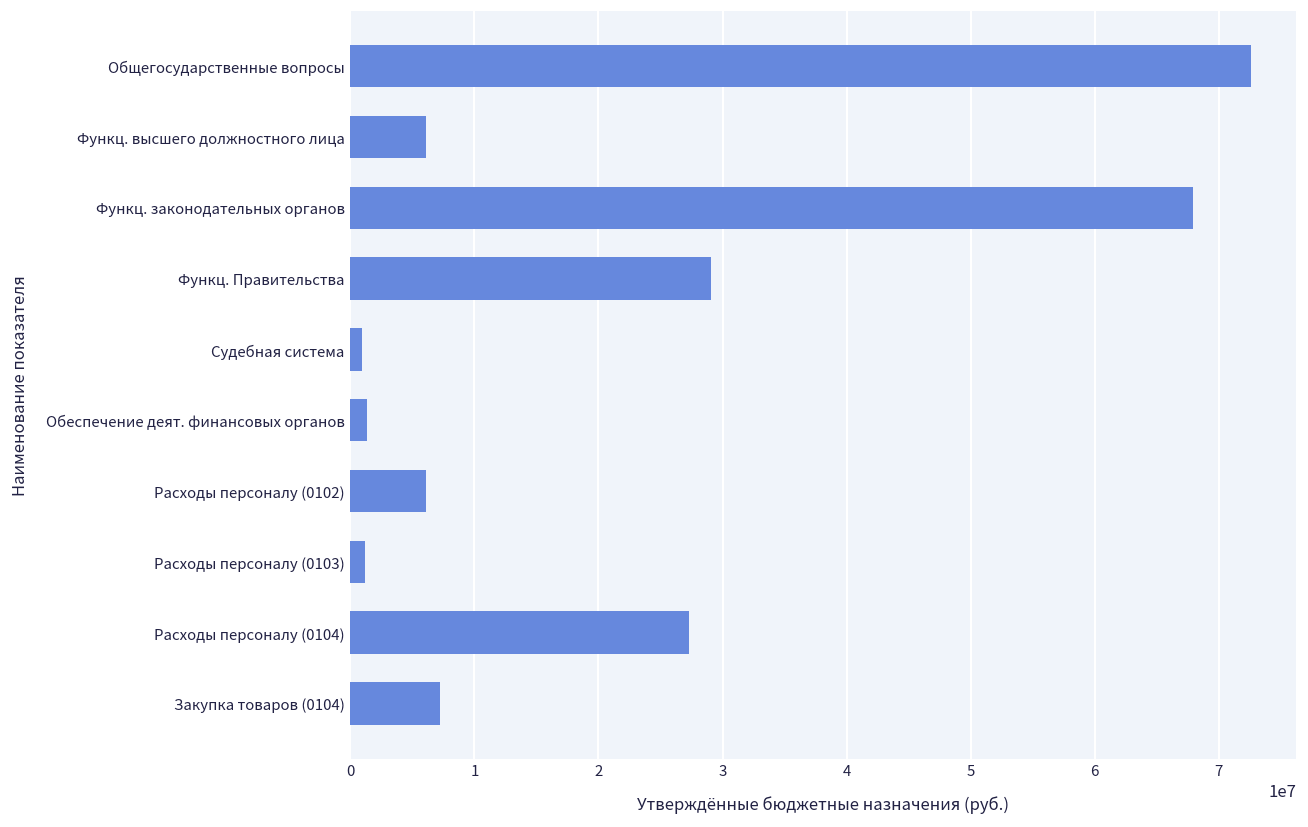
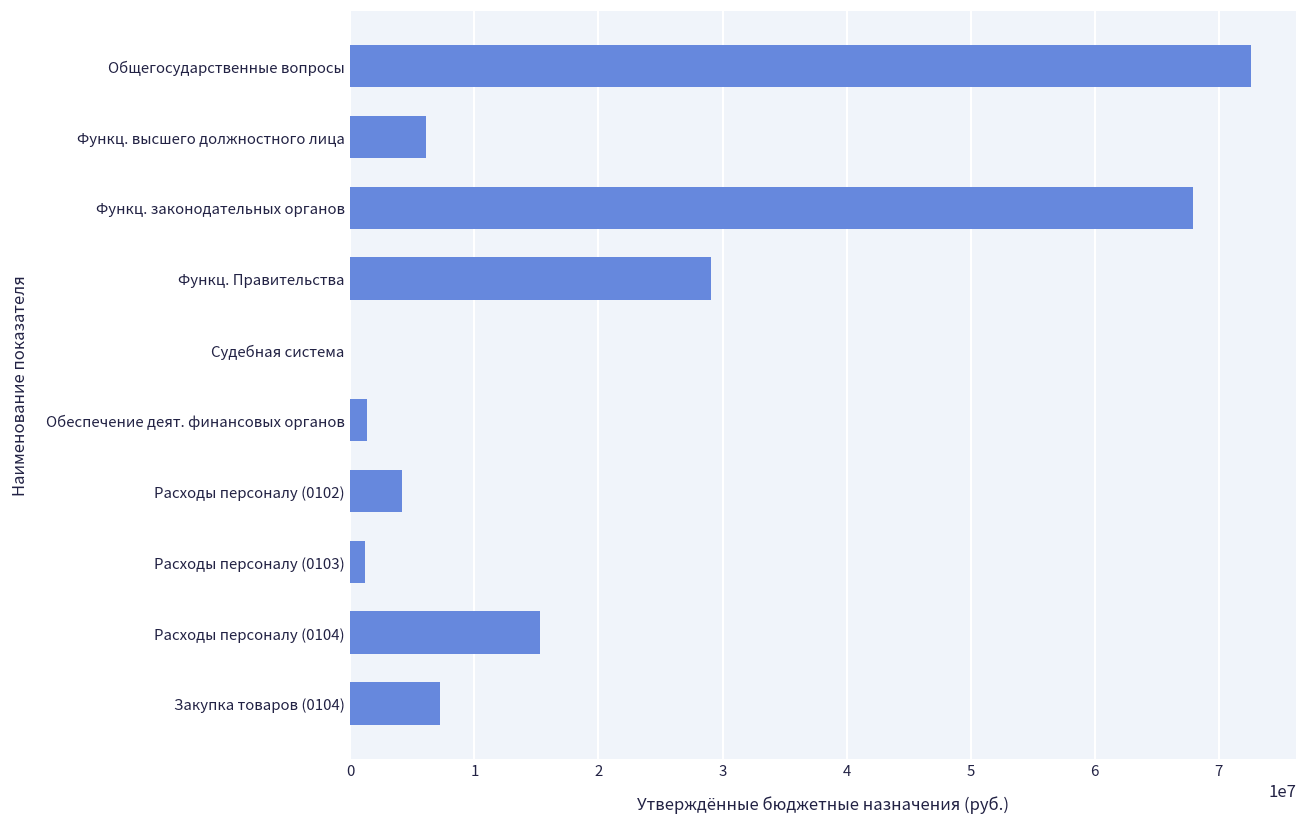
  {
    "Общегосударственные вопросы": 72600000,
    "Функц. высшего должностного лица": 6100000,
    "Функц. законодательных органов": 68000000,
    "Функц. Правительства": 29100000,
-   "Судебная система": 1000000,
+   "Судебная система": 0,
    "Обеспечение деят. финансовых органов": 1400000,
-   "Расходы персоналу (0102)": 6100000,
+   "Расходы персоналу (0102)": 4100000,
    "Расходы персоналу (0103)": 1200000,
-   "Расходы персоналу (0104)": 27300000,
+   "Расходы персоналу (0104)": 15300000,
    "Закупка товаров (0104)": 7200000
  }
